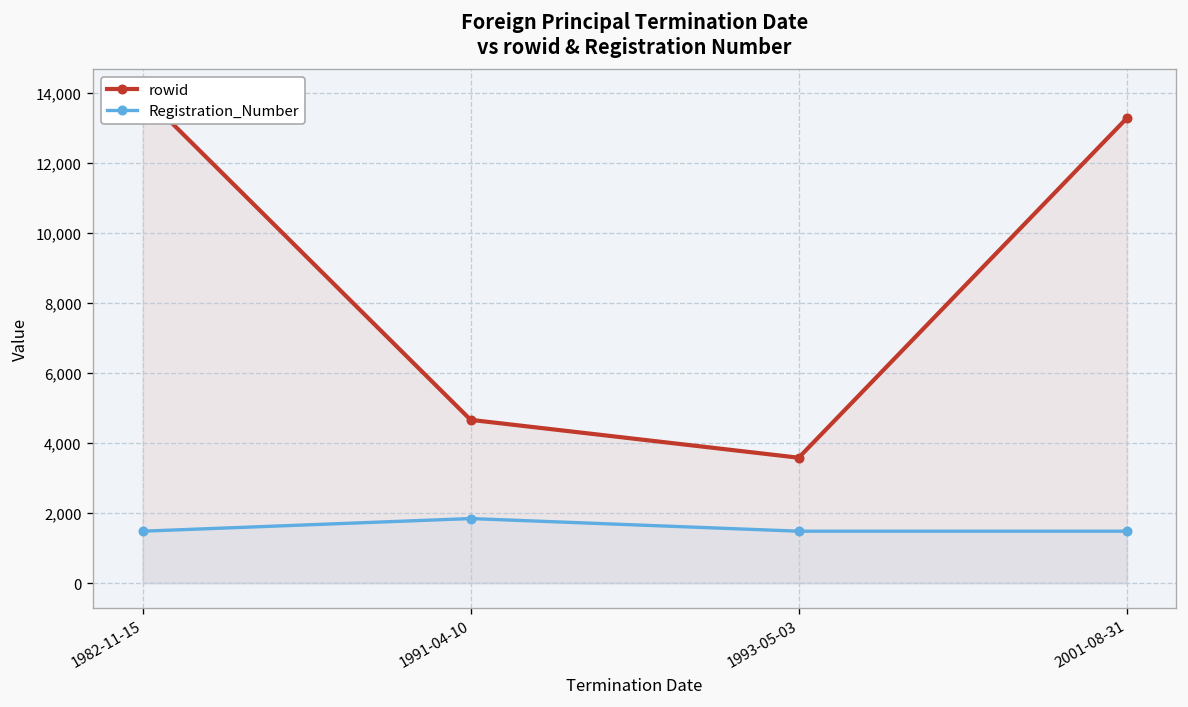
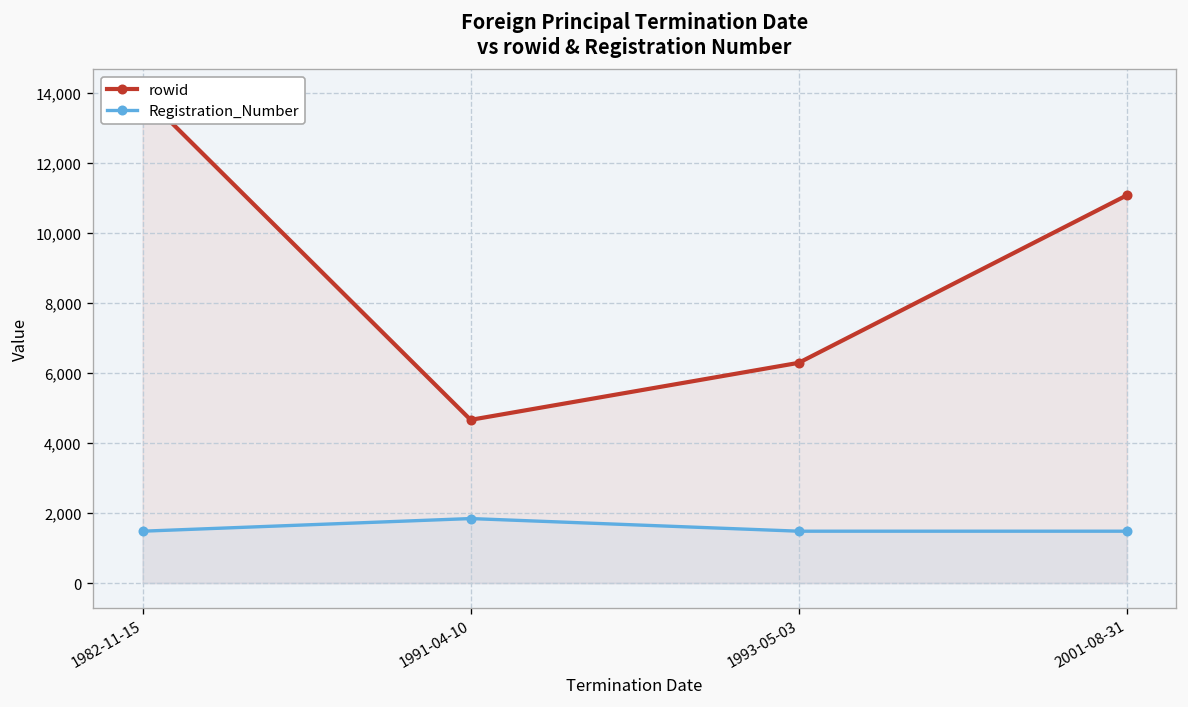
  {
    "rowid": {
      "1991-04-10": "4,700",
-     "1993-05-03": "3,600",
-     "2001-08-31": "13,300"
+     "1993-05-03": "6,300",
+     "2001-08-31": "11,100"
    },
    "Registration_Number": {
      "1982-11-15": "1,500",
      "1991-04-10": "1,800",
      "1993-05-03": "1,500",
      "2001-08-31": "1,500"
    }
  }
